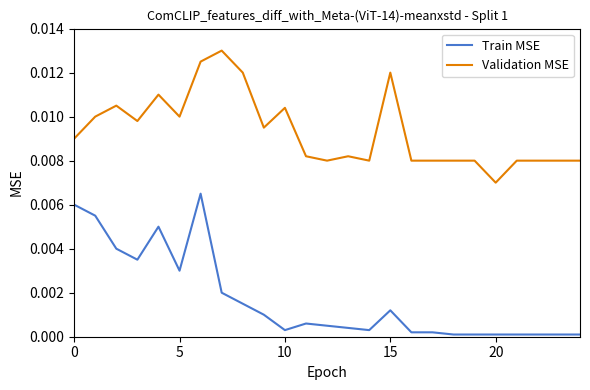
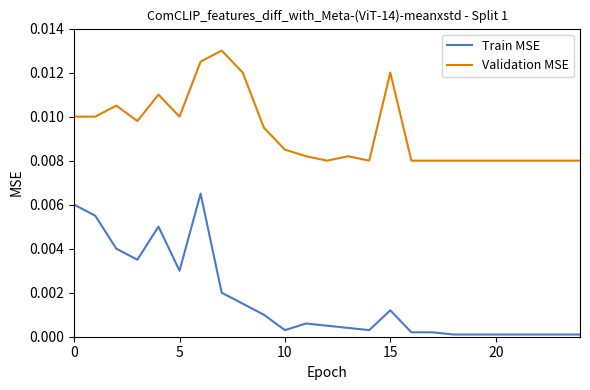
  {
    "Train MSE": {
      "0": 0.0060,
      "5": 0.0030,
      "10": 0.0003,
      "15": 0.0012,
      "20": 0.0001
    },
    "Validation MSE": {
-     "0": 0.009,
+     "0": 0.010,
      "5": 0.0100,
-     "10": 0.0104,
+     "10": 0.0085,
      "15": 0.0120,
-     "20": 0.007
+     "20": 0.008
    }
  }
